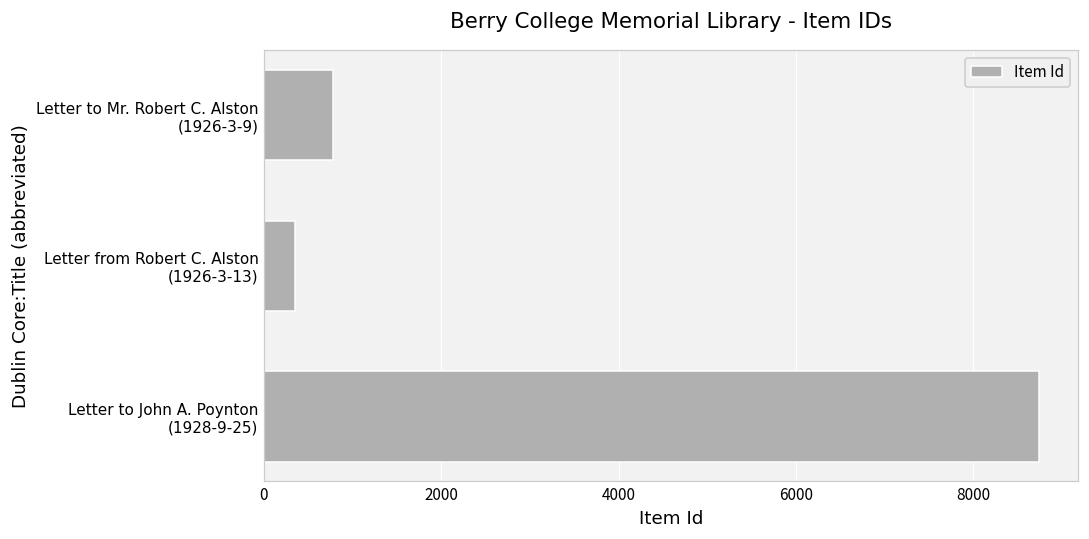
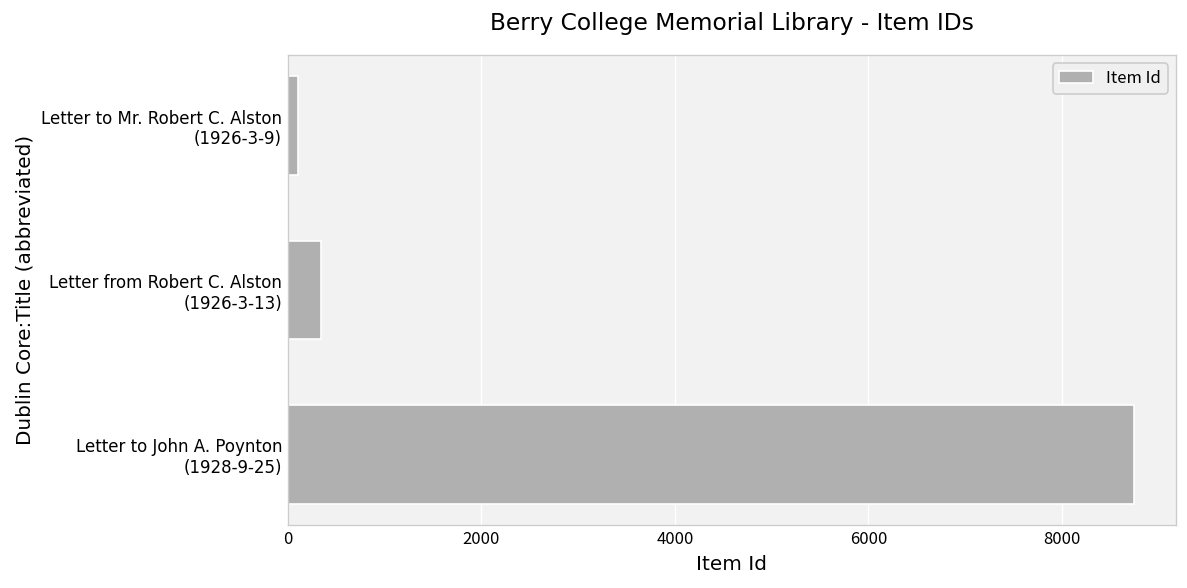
  {
-   "Letter to Mr. Robert C. Alston (1926-3-9)": 800,
+   "Letter to Mr. Robert C. Alston (1926-3-9)": 100,
    "Letter from Robert C. Alston (1926-3-13)": 300,
    "Letter to John A. Poynton (1928-9-25)": 8700
  }
